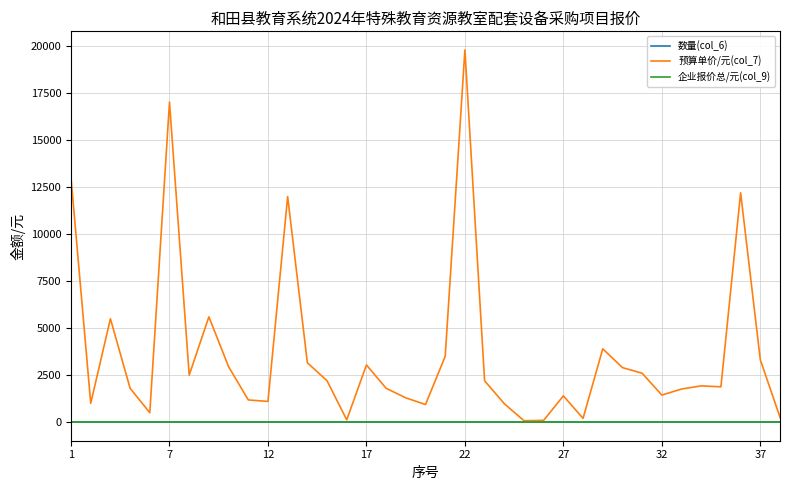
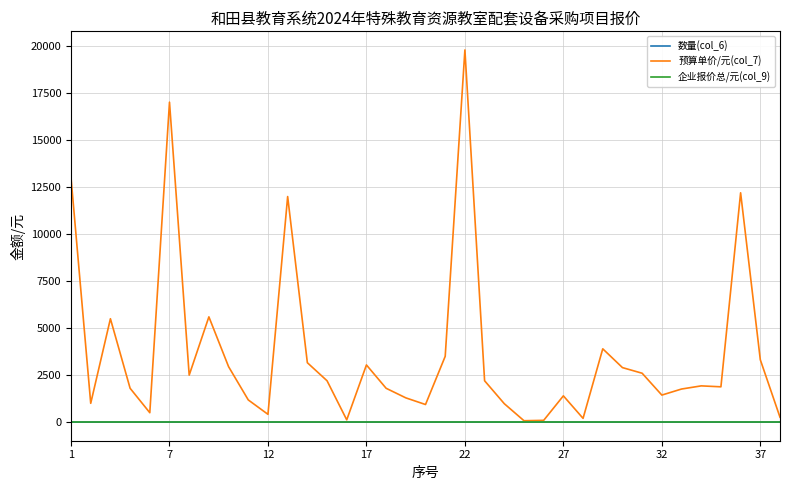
  {
    "企业报价总/元(col_9)": {
      "1": 0,
      "7": 0,
      "12": 0,
      "17": 0,
      "22": 0,
      "27": 0,
      "32": 0,
      "37": 0
    },
    "预算单价/元(col_7)": {
      "1": 13000,
      "7": 17000,
-     "12": 1100,
+     "12": 400,
      "17": 3000,
      "22": 19800,
      "27": 1400,
      "32": 1400,
      "37": 3300
    }
  }
